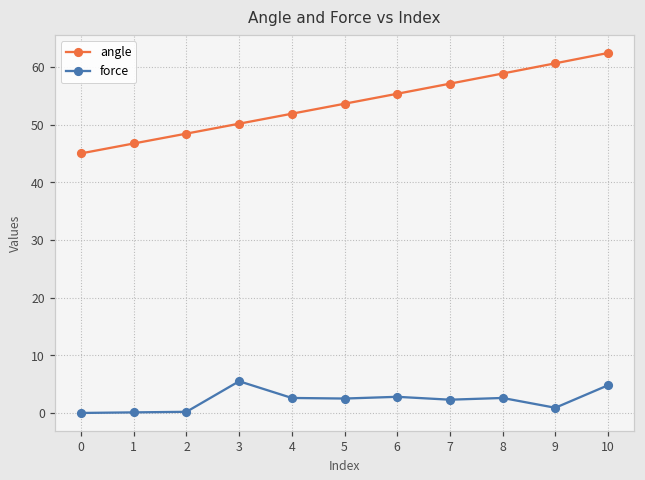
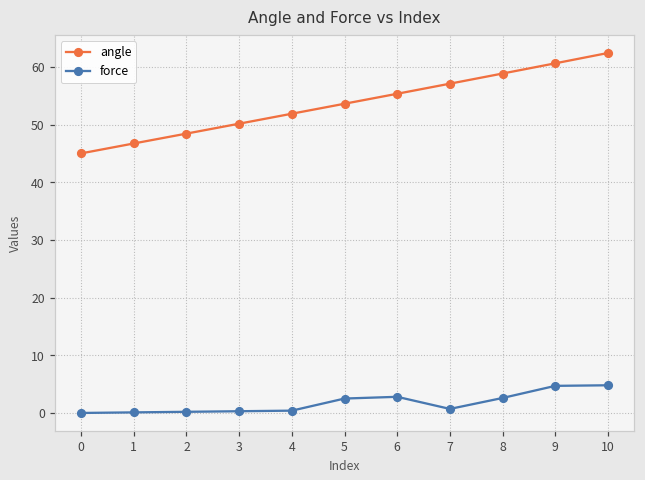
  {
    "angle": {
      "0": 45,
      "1": 47,
      "2": 48,
      "3": 50,
      "4": 52,
      "5": 54,
      "6": 55,
      "7": 57,
      "8": 59,
      "9": 61,
      "10": 62
    },
    "force": {
      "0": 0,
      "1": 0,
      "2": 0,
-     "3": 6,
-     "4": 3,
+     "3": 0,
+     "4": 0,
      "5": 3,
      "6": 3,
-     "7": 2,
+     "7": 1,
      "8": 3,
-     "9": 1,
+     "9": 5,
      "10": 5
    }
  }
